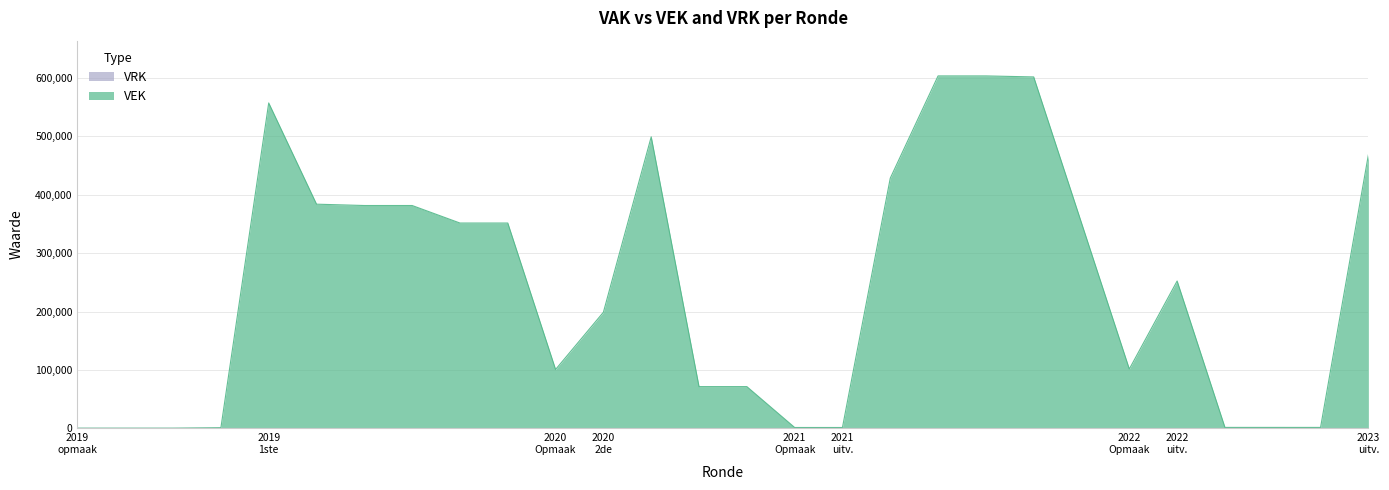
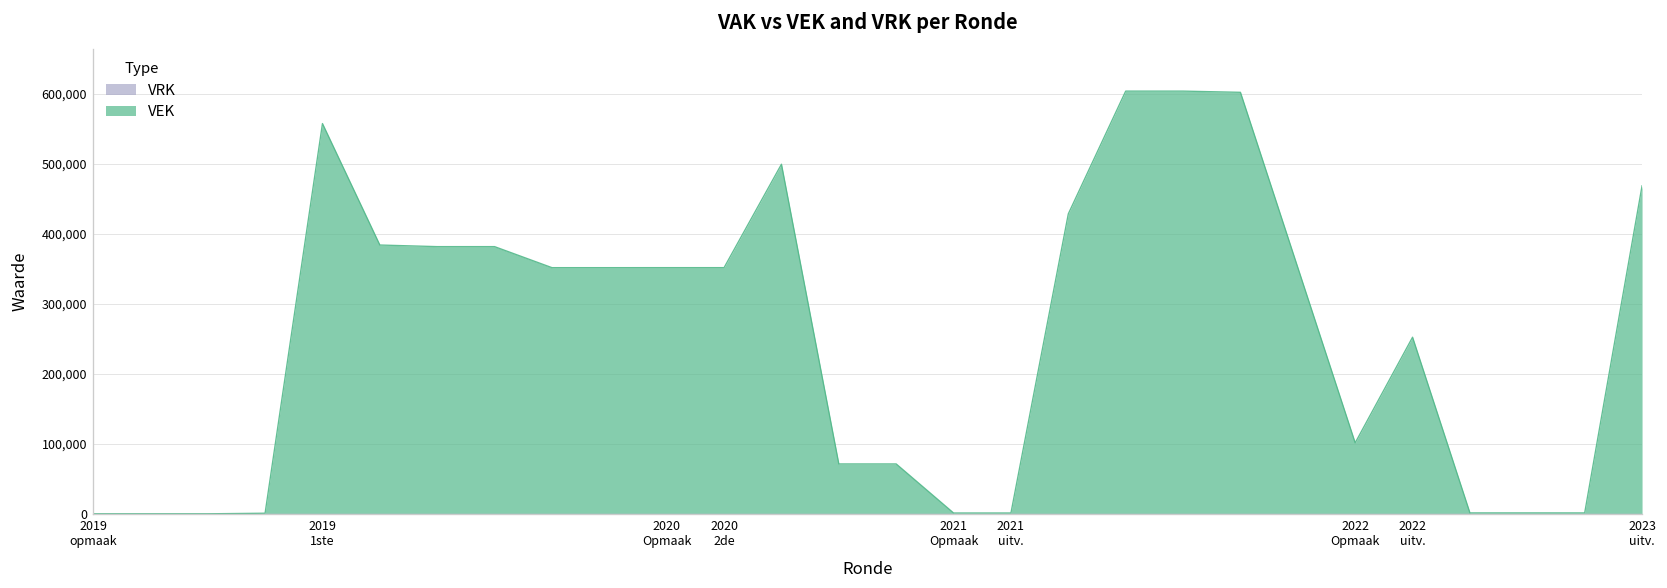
  {
    "VRK": {
      "2019 1ste": "0",
      "2020 Opmaak": "0",
      "2020 2de": "0",
      "2022 Opmaak": "0",
      "2022 uitv.": "0",
      "2023 uitv.": "0"
    },
    "VEK": {
      "2019 1ste": "560,000",
-     "2020 Opmaak": "100,000",
-     "2020 2de": "200,000",
+     "2020 Opmaak": "350,000",
+     "2020 2de": "350,000",
      "2022 Opmaak": "100,000",
      "2022 uitv.": "250,000",
      "2023 uitv.": "470,000"
    }
  }
